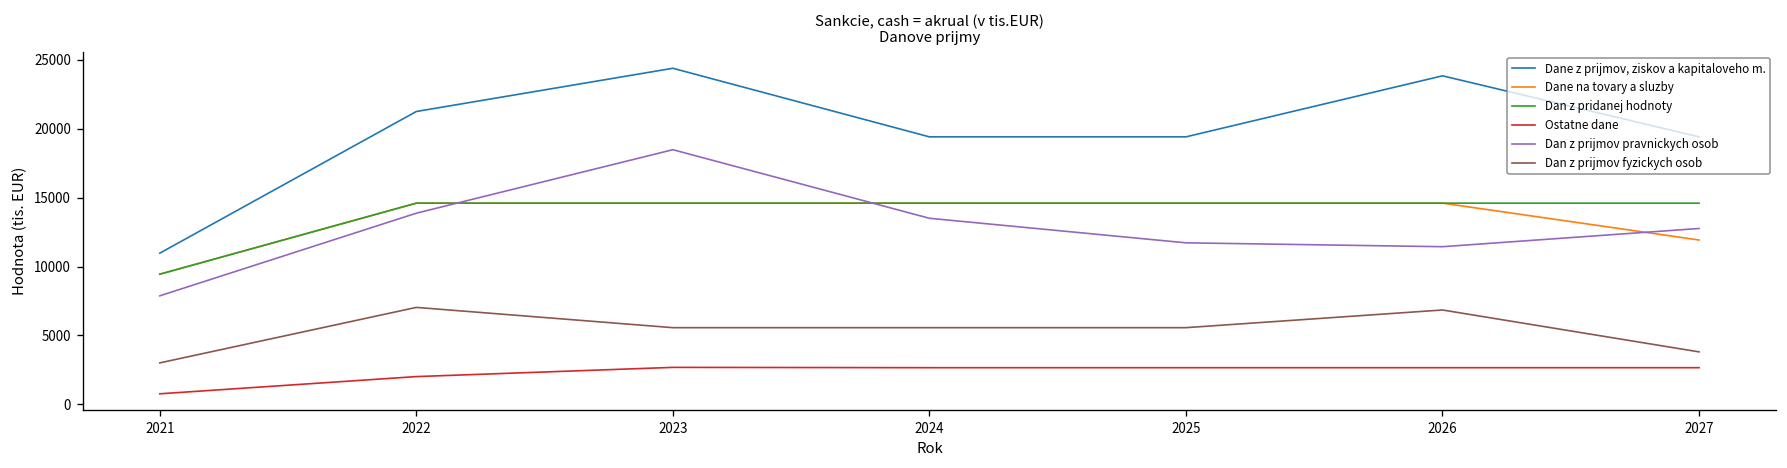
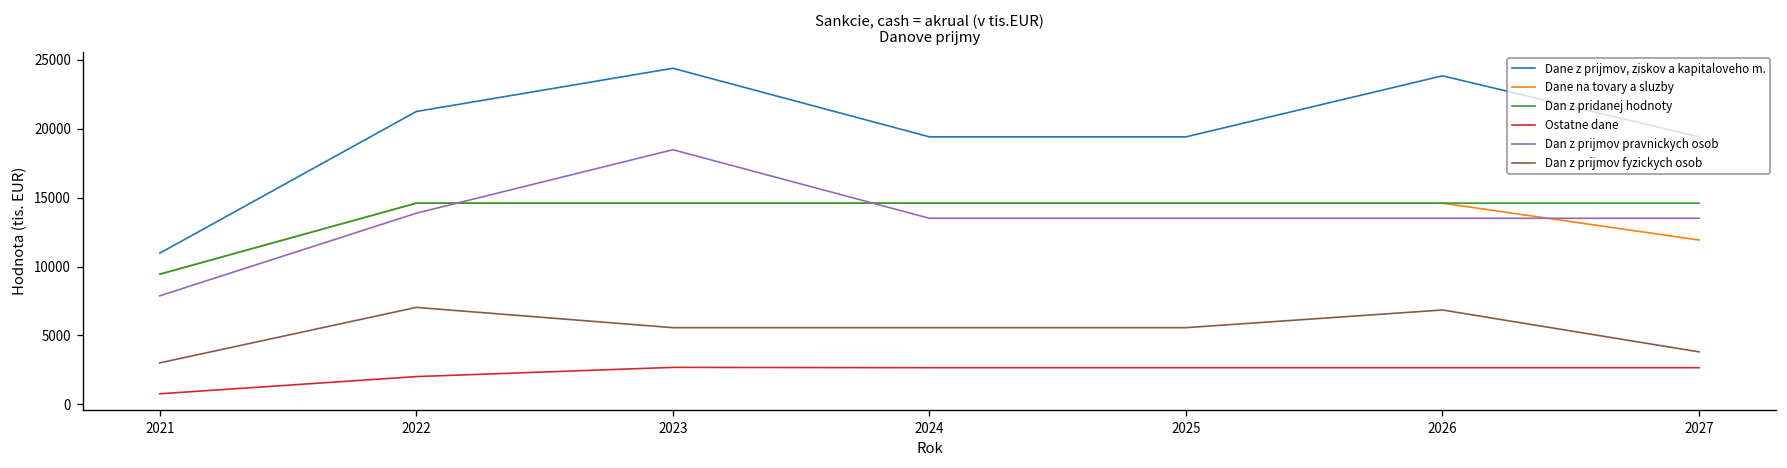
  {
    "Dane z prijmov, ziskov a kapitaloveho m.": {
      "2021": 11000,
      "2022": 21300,
      "2023": 24400,
      "2024": 19400,
      "2025": 19400,
      "2026": 23800
    },
    "Dane na tovary a sluzby": {
      "2027": 11900
    },
    "Dan z pridanej hodnoty": {
      "2027": 14600
    },
    "Ostatne dane": {
      "2021": 800,
      "2022": 2000,
      "2023": 2700,
      "2024": 2700,
      "2025": 2700,
      "2026": 2700,
      "2027": 2700
    },
    "Dan z prijmov pravnickych osob": {
      "2021": 7900,
      "2022": 13900,
      "2023": 18500,
      "2024": 13500,
-     "2025": 11700,
-     "2026": 11400,
-     "2027": 12800
+     "2025": 13500,
+     "2026": 13500,
+     "2027": 13500
    },
    "Dan z prijmov fyzickych osob": {
      "2021": 3000,
      "2022": 7000,
      "2023": 5600,
      "2024": 5600,
      "2025": 5600,
      "2026": 6800,
      "2027": 3800
    }
  }
